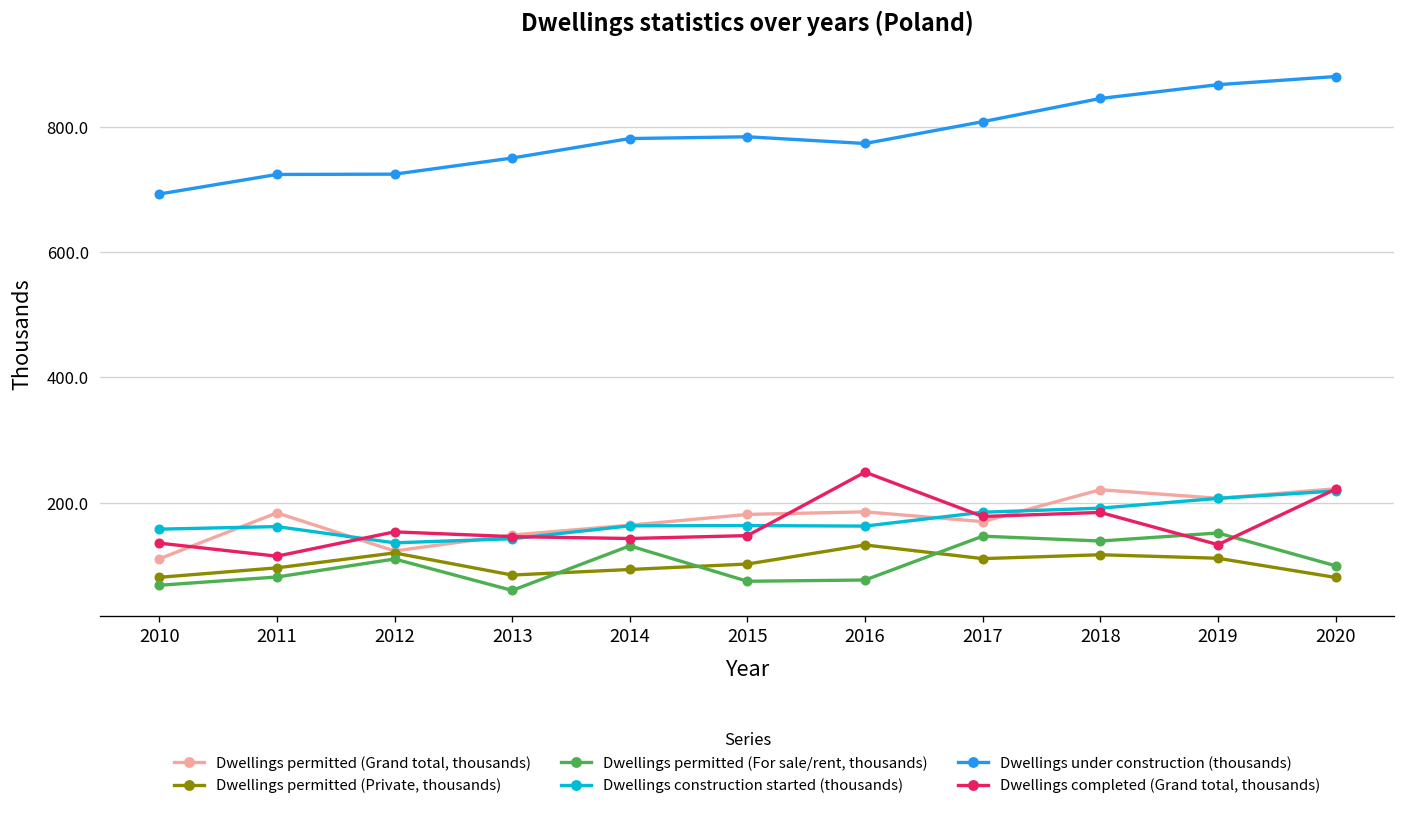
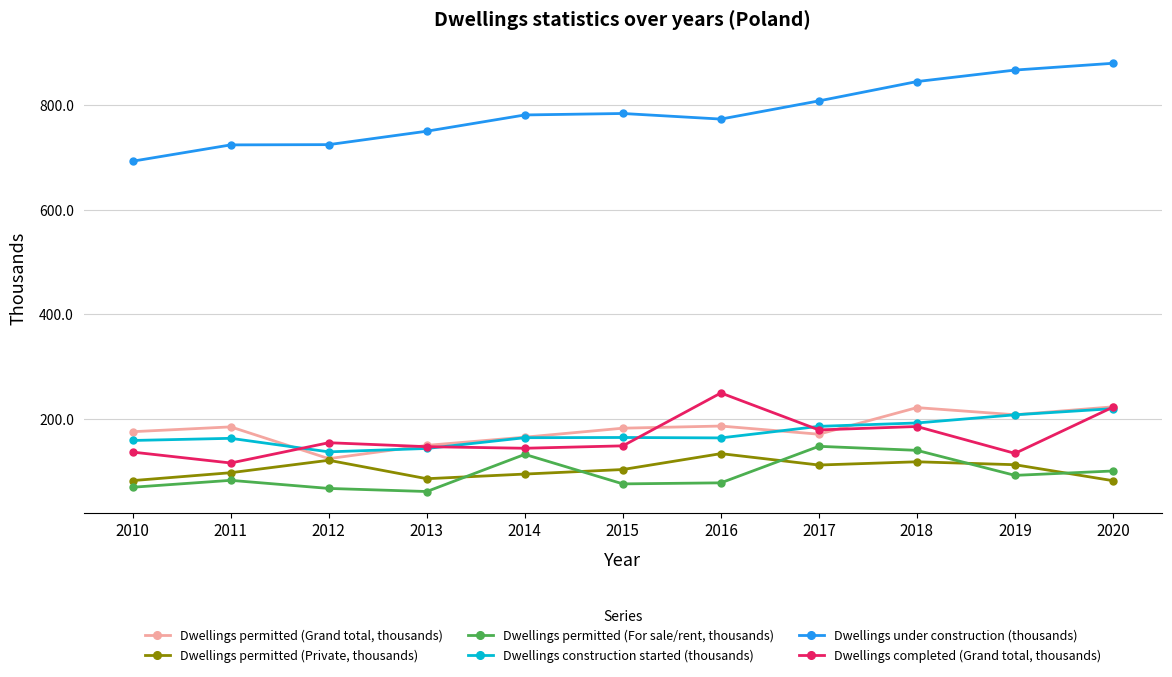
  {
    "Dwellings permitted (Grand total, thousands)": {
-     "2010": 110,
+     "2010": 170,
      "2011": 180,
      "2015": 180,
      "2016": 190,
      "2017": 170,
      "2018": 220
    },
    "Dwellings permitted (Private, thousands)": {
      "2010": 80,
      "2011": 100,
      "2013": 80,
      "2014": 90,
      "2015": 100,
      "2016": 130,
      "2017": 110,
      "2018": 120,
      "2019": 110,
      "2020": 80
    },
    "Dwellings permitted (For sale/rent, thousands)": {
      "2010": 70,
      "2011": 80,
-     "2012": 110,
+     "2012": 70,
      "2013": 60,
      "2014": 130,
      "2015": 80,
      "2016": 80,
      "2017": 150,
      "2018": 140,
-     "2019": 150,
+     "2019": 90,
      "2020": 100
    },
    "Dwellings completed (Grand total, thousands)": {
      "2010": 140,
      "2011": 110,
      "2012": 150,
      "2014": 140,
      "2015": 150,
      "2016": 250,
      "2017": 180,
      "2018": 180,
      "2019": 130
    }
  }
